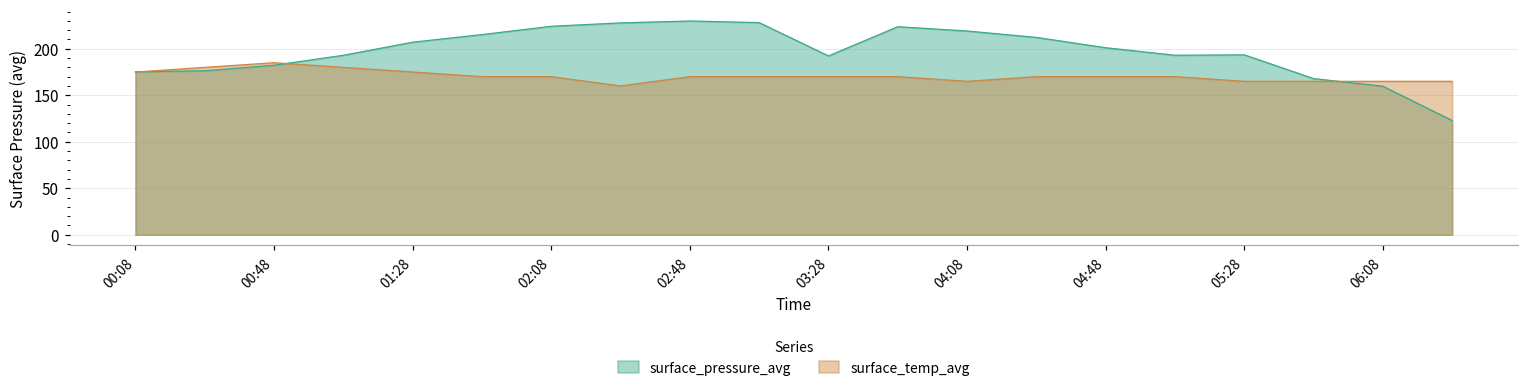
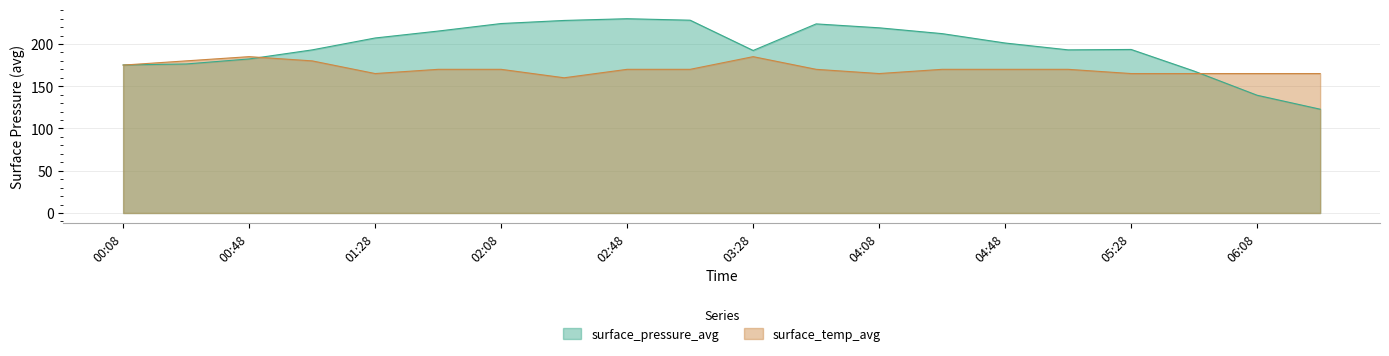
  {
    "surface_pressure_avg": {
      "01:28": 210,
      "02:08": 220,
      "02:48": 230,
      "03:28": 190,
      "04:08": 220,
      "04:48": 200,
      "05:28": 190,
-     "06:08": 160
+     "06:08": 140
    },
    "surface_temp_avg": {
-     "01:28": 180,
+     "01:28": 170,
      "02:08": 170,
      "02:48": 170,
-     "03:28": 170,
+     "03:28": 190,
      "04:08": 170,
      "04:48": 170,
      "05:28": 170,
      "06:08": 170
    }
  }
